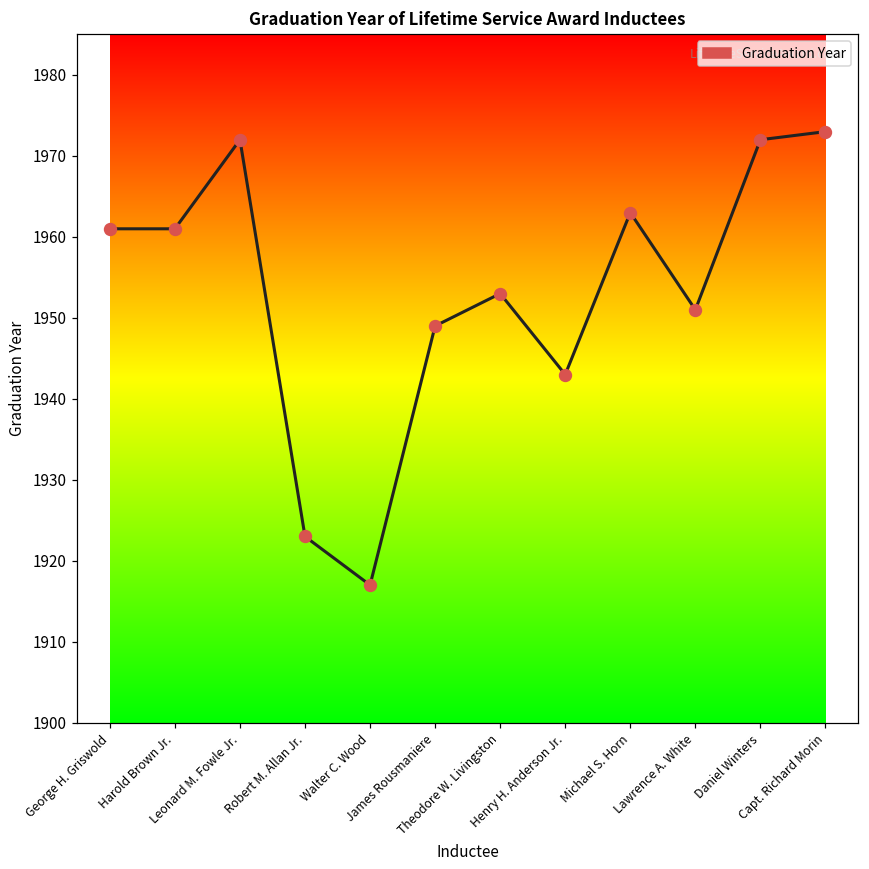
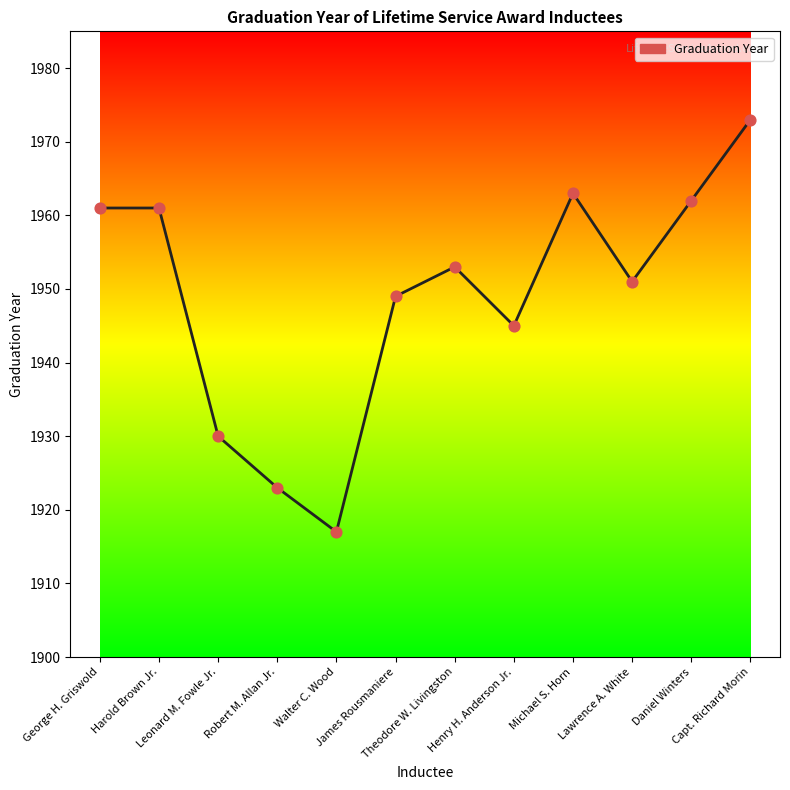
  {
    "George H. Griswold": 1961,
    "Harold Brown Jr.": 1961,
-   "Leonard M. Fowle Jr.": 1972,
+   "Leonard M. Fowle Jr.": 1930,
    "Robert M. Allan Jr.": 1923,
    "Walter C. Wood": 1917,
    "James Rousmaniere": 1949,
    "Theodore W. Livingston": 1953,
-   "Henry H. Anderson Jr.": 1943,
+   "Henry H. Anderson Jr.": 1945,
    "Michael S. Horn": 1963,
    "Lawrence A. White": 1951,
-   "Daniel Winters": 1972,
+   "Daniel Winters": 1962,
    "Capt. Richard Morin": 1973
  }
